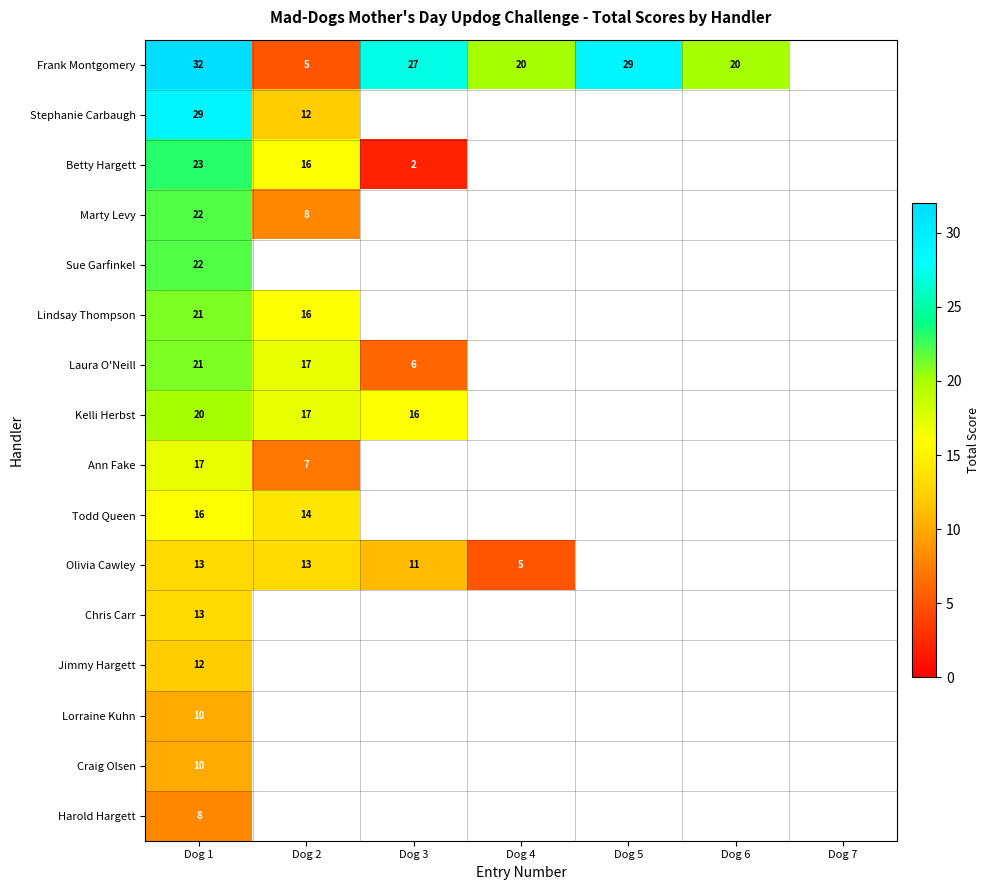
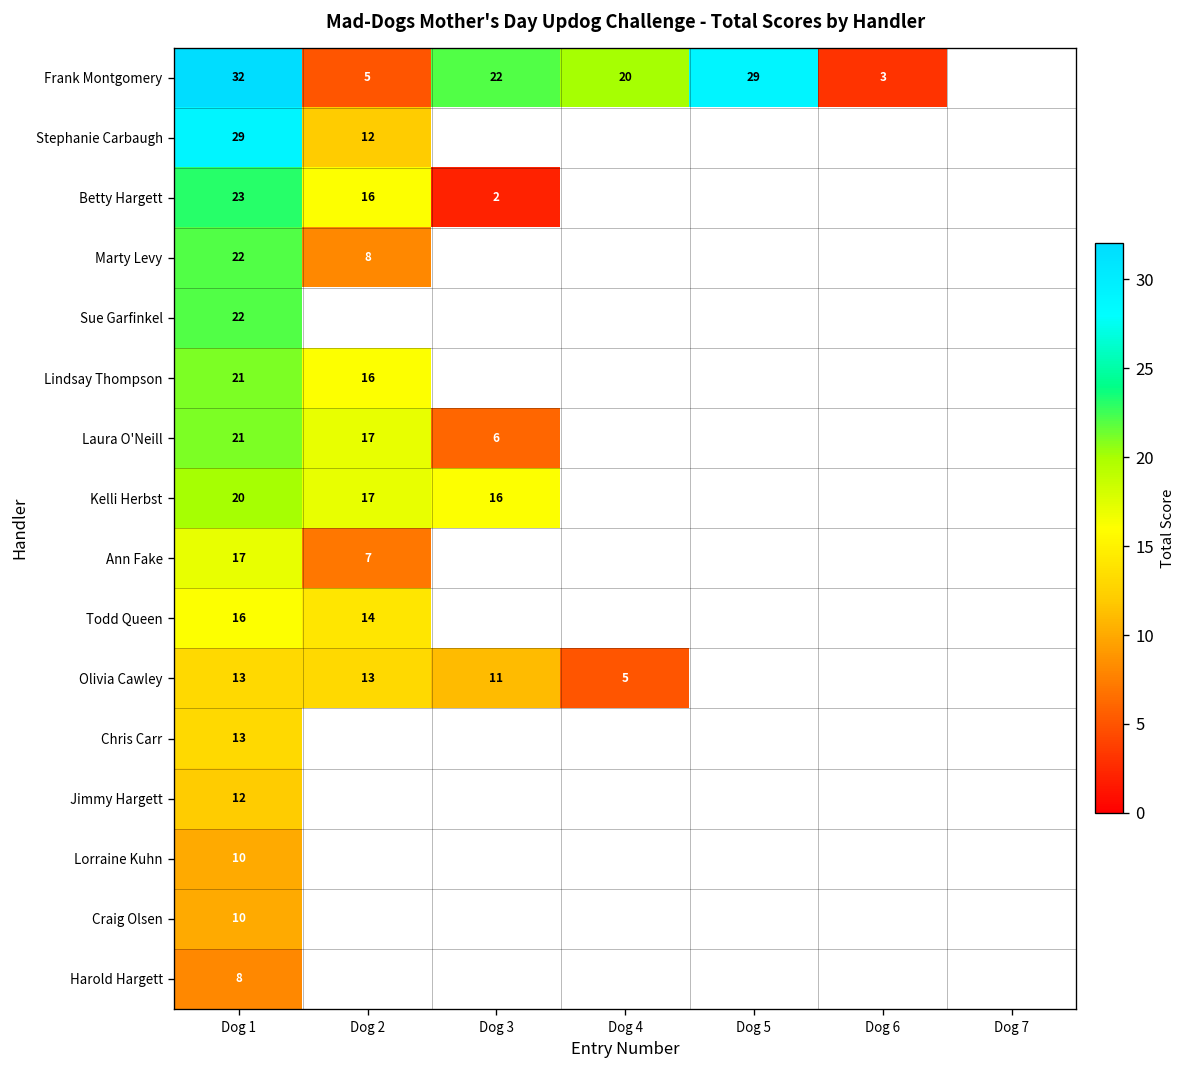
  {
    "Frank Montgomery": {
      "Dog 1": 32,
      "Dog 2": 5,
-     "Dog 3": 27,
+     "Dog 3": 22,
      "Dog 4": 20,
      "Dog 5": 29,
-     "Dog 6": 20
+     "Dog 6": 3
    },
    "Stephanie Carbaugh": {
      "Dog 1": 29,
      "Dog 2": 12
    },
    "Betty Hargett": {
      "Dog 1": 23,
      "Dog 2": 16,
      "Dog 3": 2
    },
    "Marty Levy": {
      "Dog 1": 22,
      "Dog 2": 8
    },
    "Sue Garfinkel": {
      "Dog 1": 22
    },
    "Lindsay Thompson": {
      "Dog 1": 21,
      "Dog 2": 16
    },
    "Laura O'Neill": {
      "Dog 1": 21,
      "Dog 2": 17,
      "Dog 3": 6
    },
    "Kelli Herbst": {
      "Dog 1": 20,
      "Dog 2": 17,
      "Dog 3": 16
    },
    "Ann Fake": {
      "Dog 1": 17,
      "Dog 2": 7
    },
    "Todd Queen": {
      "Dog 1": 16,
      "Dog 2": 14
    },
    "Olivia Cawley": {
      "Dog 1": 13,
      "Dog 2": 13,
      "Dog 3": 11,
      "Dog 4": 5
    },
    "Chris Carr": {
      "Dog 1": 13
    },
    "Jimmy Hargett": {
      "Dog 1": 12
    },
    "Lorraine Kuhn": {
      "Dog 1": 10
    },
    "Craig Olsen": {
      "Dog 1": 10
    },
    "Harold Hargett": {
      "Dog 1": 8
    }
  }
